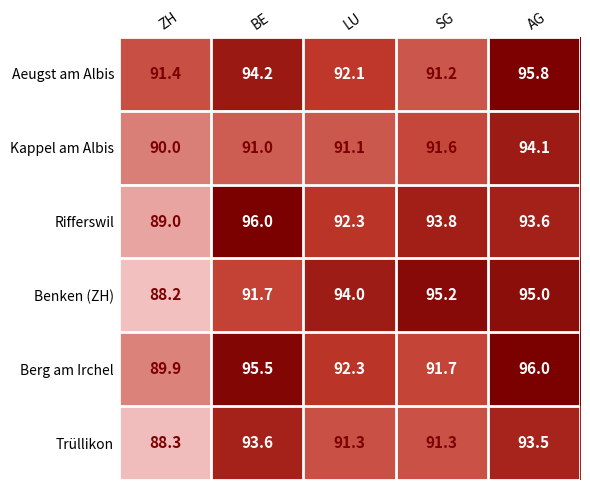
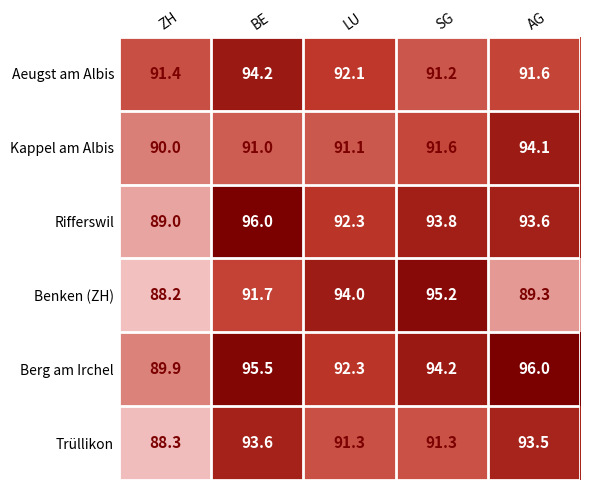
  {
    "Aeugst am Albis": {
      "ZH": 91.4,
      "BE": 94.2,
      "LU": 92.1,
      "SG": 91.2,
-     "AG": 95.8
+     "AG": 91.6
    },
    "Kappel am Albis": {
      "ZH": 90.0,
      "BE": 91.0,
      "LU": 91.1,
      "SG": 91.6,
      "AG": 94.1
    },
    "Rifferswil": {
      "ZH": 89.0,
      "BE": 96.0,
      "LU": 92.3,
      "SG": 93.8,
      "AG": 93.6
    },
    "Benken (ZH)": {
      "ZH": 88.2,
      "BE": 91.7,
      "LU": 94.0,
      "SG": 95.2,
-     "AG": 95.0
+     "AG": 89.3
    },
    "Berg am Irchel": {
      "ZH": 89.9,
      "BE": 95.5,
      "LU": 92.3,
-     "SG": 91.7,
+     "SG": 94.2,
      "AG": 96.0
    },
    "Trüllikon": {
      "ZH": 88.3,
      "BE": 93.6,
      "LU": 91.3,
      "SG": 91.3,
      "AG": 93.5
    }
  }
